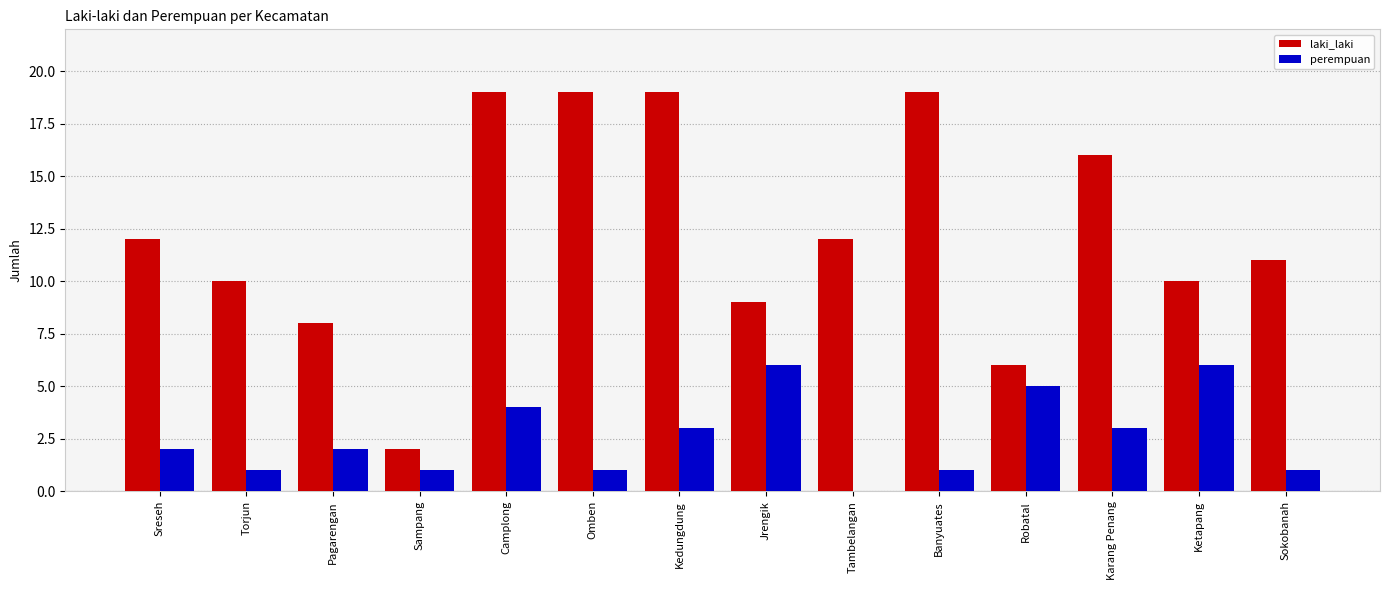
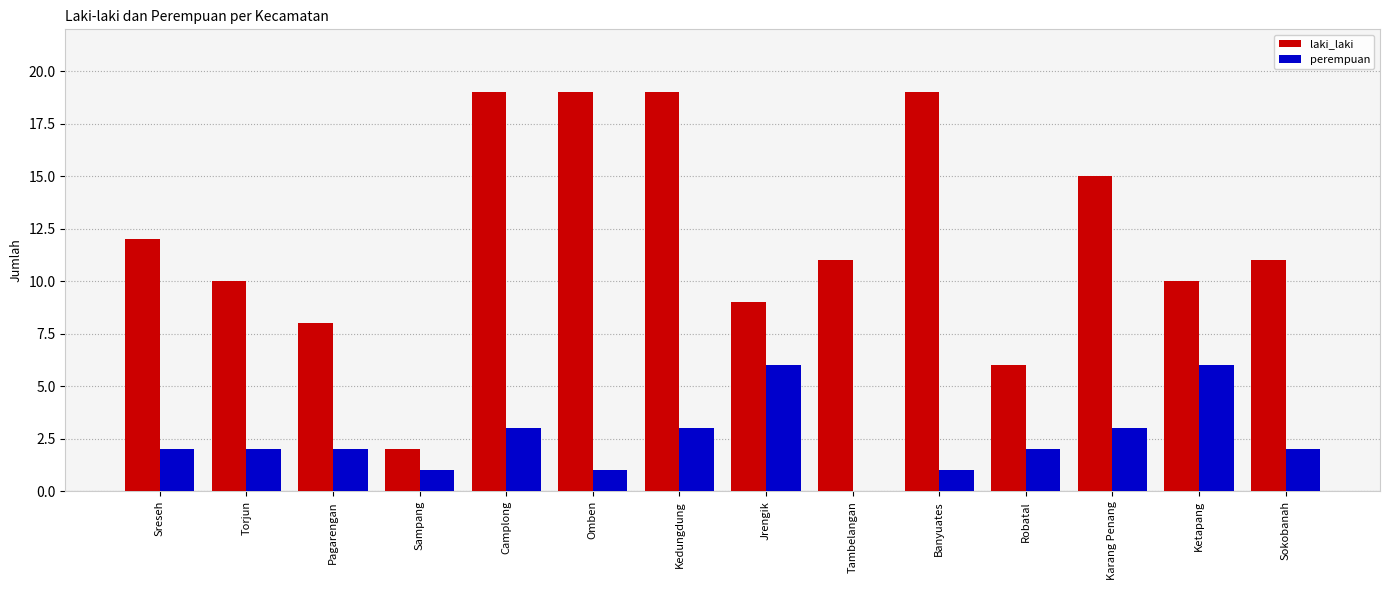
  {
    "laki_laki": {
      "Sreseh": 12,
      "Torjun": 10,
      "Pagarengan": 8,
      "Sampang": 2,
      "Camplong": 19,
      "Omben": 19,
      "Kedungdung": 19,
      "Jrengik": 9,
-     "Tambelangan": 12,
+     "Tambelangan": 11,
      "Banyuates": 19,
      "Robatal": 6,
-     "Karang Penang": 16,
+     "Karang Penang": 15,
      "Ketapang": 10,
      "Sokobanah": 11
    },
    "perempuan": {
      "Sreseh": 2,
-     "Torjun": 1,
+     "Torjun": 2,
      "Pagarengan": 2,
      "Sampang": 1,
-     "Camplong": 4,
+     "Camplong": 3,
      "Omben": 1,
      "Kedungdung": 3,
      "Jrengik": 6,
      "Tambelangan": 0,
      "Banyuates": 1,
-     "Robatal": 5,
+     "Robatal": 2,
      "Karang Penang": 3,
      "Ketapang": 6,
-     "Sokobanah": 1
+     "Sokobanah": 2
    }
  }
